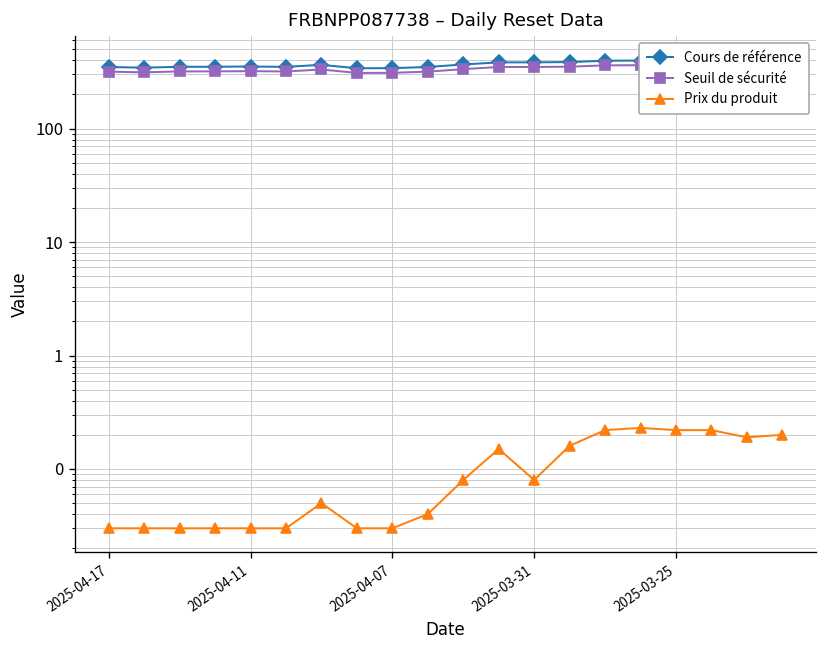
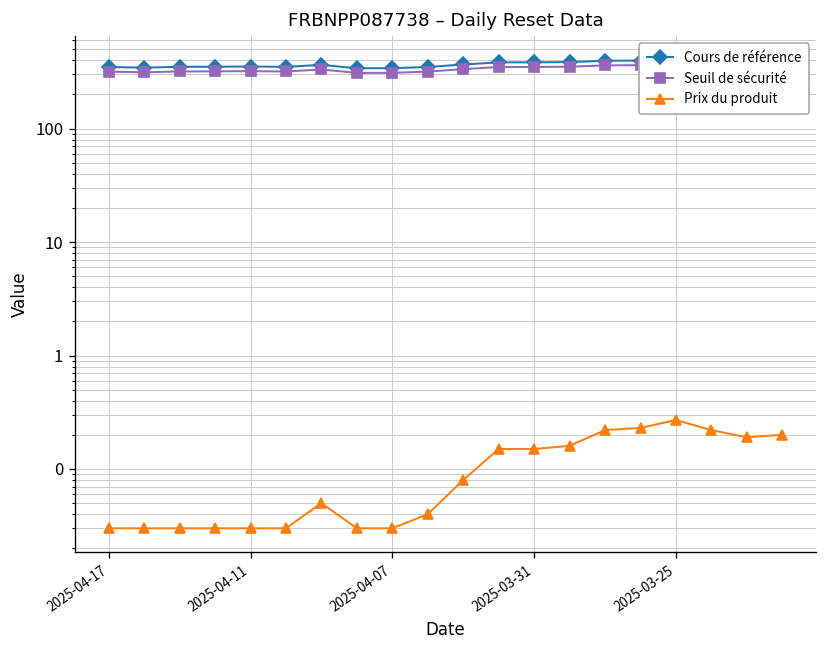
  {
    "Cours de référence": {
      "2025-04-17": 350,
      "2025-04-11": 350,
      "2025-04-07": 340,
      "2025-03-31": 380
    },
    "Seuil de sécurité": {
      "2025-04-17": 320,
      "2025-04-11": 320,
      "2025-04-07": 310,
      "2025-03-31": 350
    },
    "Prix du produit": {
      "2025-04-17": 0.03,
      "2025-04-11": 0.03,
      "2025-04-07": 0.03,
-     "2025-03-31": 0.08,
-     "2025-03-25": 0.22
+     "2025-03-31": 0.15,
+     "2025-03-25": 0.27
    }
  }
